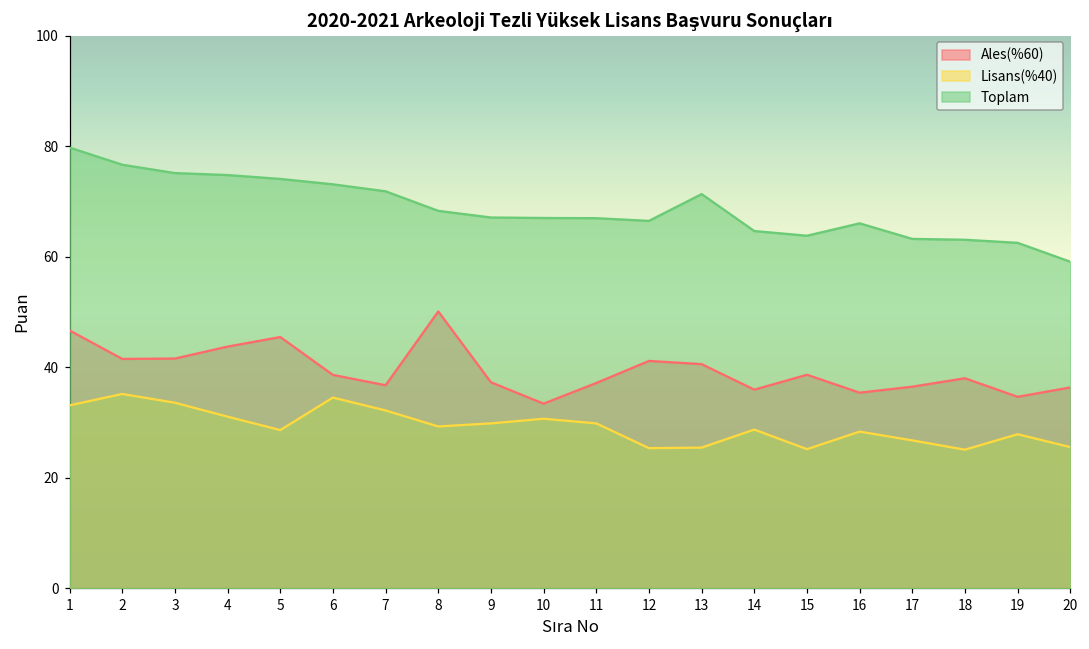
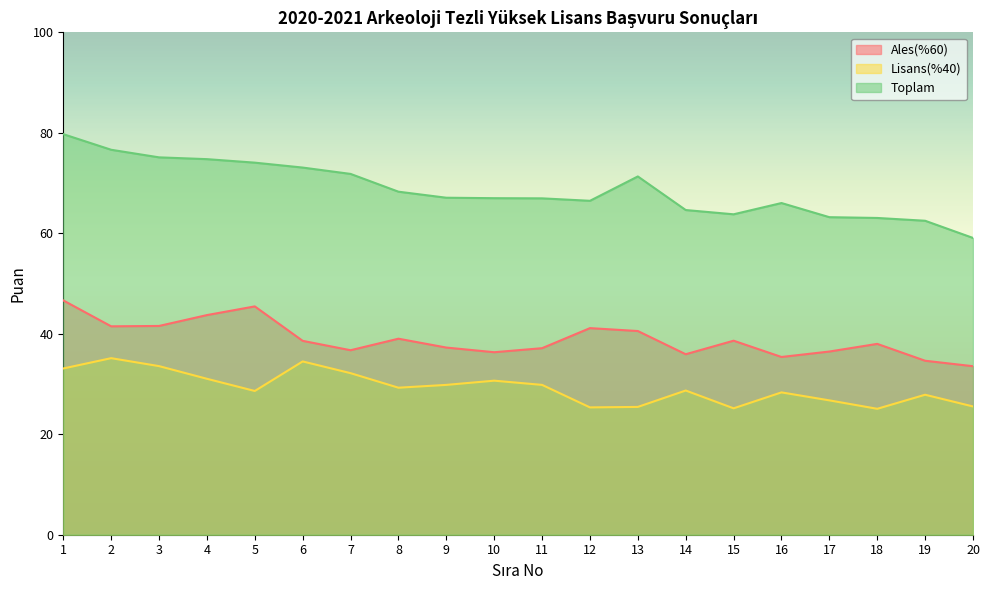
  {
    "Ales(%60)": {
      "1": 47,
      "2": 41,
      "3": 42,
      "4": 44,
      "5": 45,
      "6": 39,
      "7": 37,
-     "8": 50,
+     "8": 39,
      "9": 37,
-     "10": 33,
+     "10": 36,
      "11": 37,
      "12": 41,
      "13": 41,
      "14": 36,
      "15": 39,
      "16": 35,
      "17": 36,
      "18": 38,
      "19": 35,
-     "20": 36
+     "20": 34
    },
    "Lisans(%40)": {
      "1": 33,
      "2": 35,
      "3": 34,
      "4": 31,
      "5": 29,
      "6": 34,
      "7": 32,
      "8": 29,
      "9": 30,
      "10": 31,
      "11": 30,
      "12": 25,
      "13": 25,
      "14": 29,
      "15": 25,
      "16": 28,
      "17": 27,
      "18": 25,
      "19": 28,
      "20": 26
    },
    "Toplam": {
      "1": 80,
      "2": 77,
      "3": 75,
      "4": 75,
      "5": 74,
      "6": 73,
      "7": 72,
      "8": 68,
      "9": 67,
      "10": 67,
      "11": 67,
      "12": 66,
      "13": 71,
      "14": 65,
      "15": 64,
      "16": 66,
      "17": 63,
      "18": 63,
      "19": 62,
      "20": 59
    }
  }
